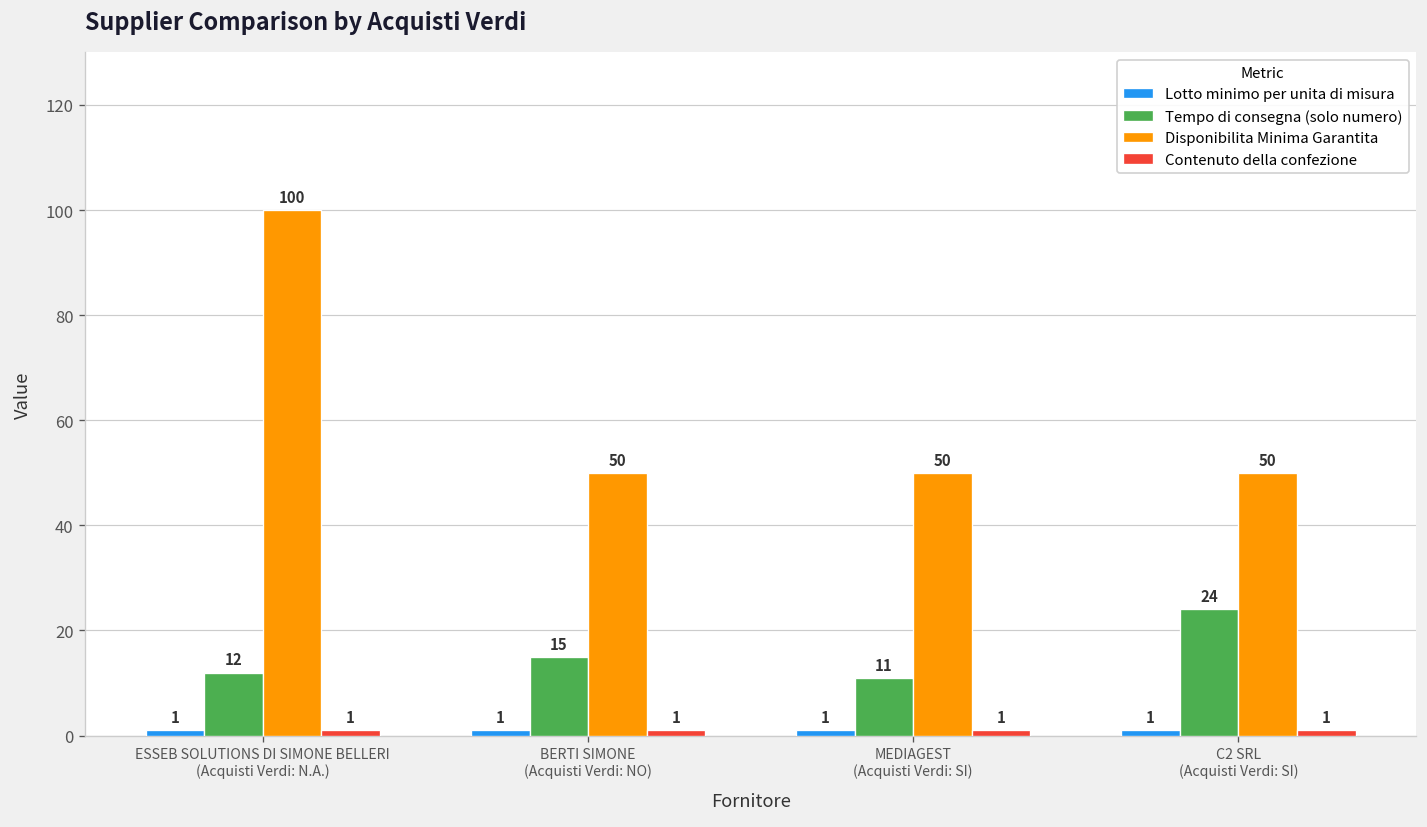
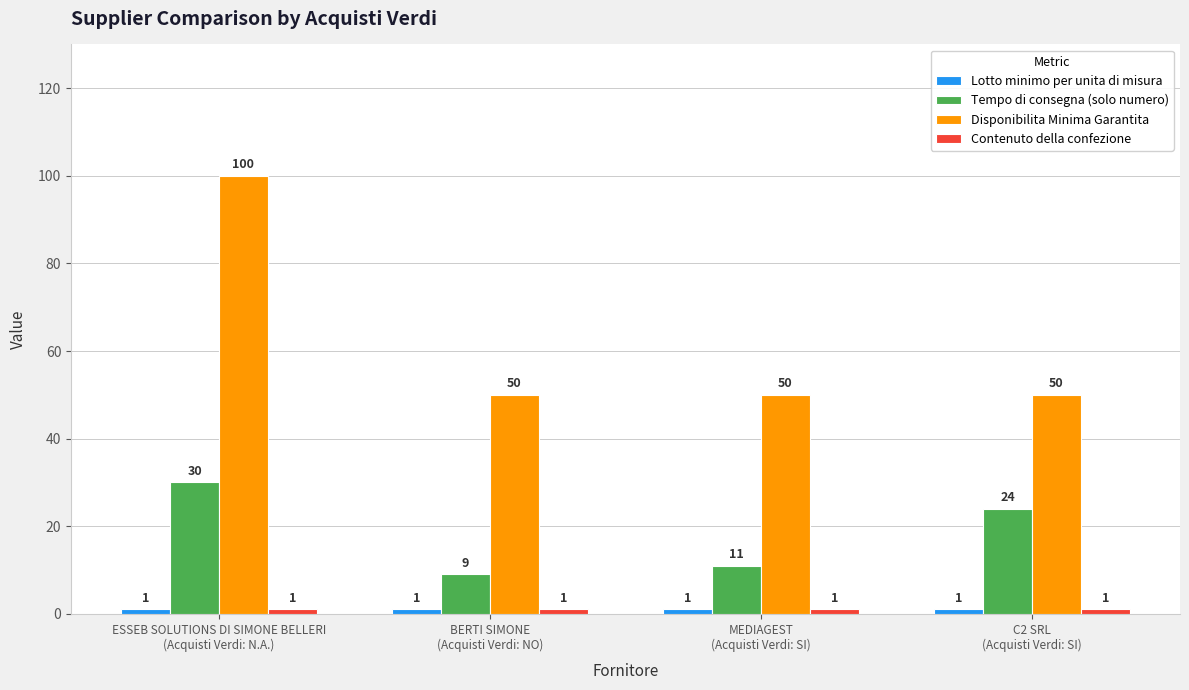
  {
    "Lotto minimo per unita di misura": {
      "ESSEB SOLUTIONS DI SIMONE BELLERI (Acquisti Verdi: N.A.)": 1,
      "BERTI SIMONE (Acquisti Verdi: NO)": 1,
      "MEDIAGEST (Acquisti Verdi: SI)": 1,
      "C2 SRL (Acquisti Verdi: SI)": 1
    },
    "Tempo di consegna (solo numero)": {
-     "ESSEB SOLUTIONS DI SIMONE BELLERI (Acquisti Verdi: N.A.)": 12,
-     "BERTI SIMONE (Acquisti Verdi: NO)": 15,
+     "ESSEB SOLUTIONS DI SIMONE BELLERI (Acquisti Verdi: N.A.)": 30,
+     "BERTI SIMONE (Acquisti Verdi: NO)": 9,
      "MEDIAGEST (Acquisti Verdi: SI)": 11,
      "C2 SRL (Acquisti Verdi: SI)": 24
    },
    "Disponibilita Minima Garantita": {
      "ESSEB SOLUTIONS DI SIMONE BELLERI (Acquisti Verdi: N.A.)": 100,
      "BERTI SIMONE (Acquisti Verdi: NO)": 50,
      "MEDIAGEST (Acquisti Verdi: SI)": 50,
      "C2 SRL (Acquisti Verdi: SI)": 50
    },
    "Contenuto della confezione": {
      "ESSEB SOLUTIONS DI SIMONE BELLERI (Acquisti Verdi: N.A.)": 1,
      "BERTI SIMONE (Acquisti Verdi: NO)": 1,
      "MEDIAGEST (Acquisti Verdi: SI)": 1,
      "C2 SRL (Acquisti Verdi: SI)": 1
    }
  }
